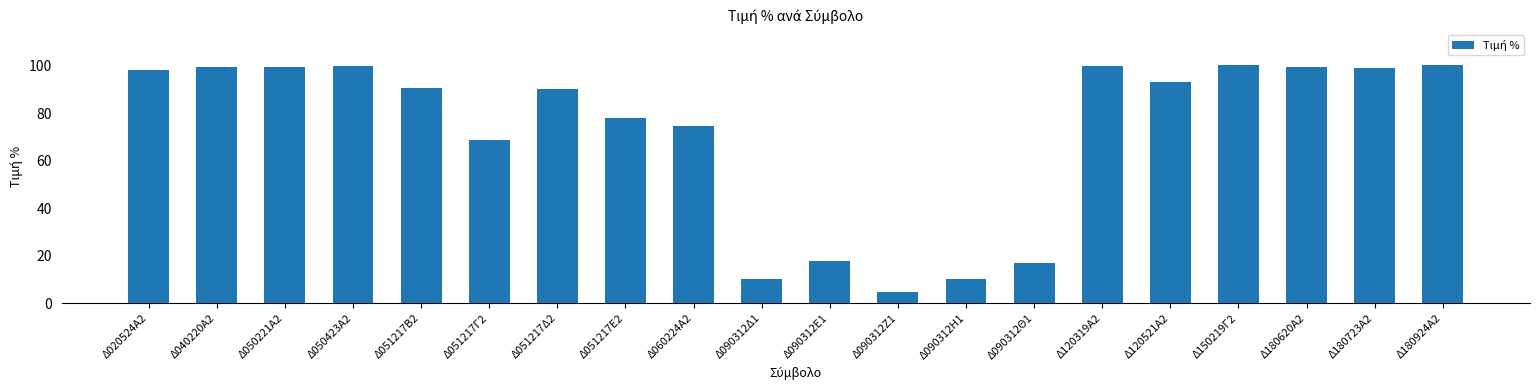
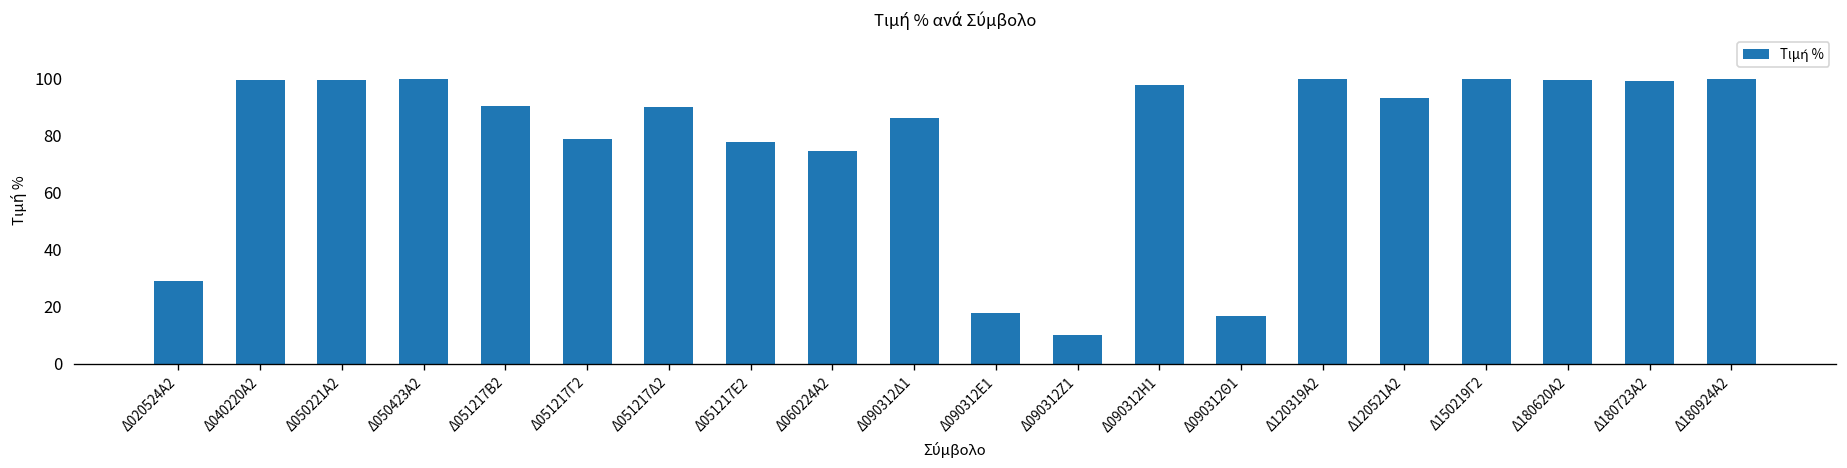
  {
-   "Δ020524Α2": 98,
+   "Δ020524Α2": 29,
    "Δ040220Α2": 100,
    "Δ050221Α2": 99,
    "Δ050423Α2": 100,
    "Δ051217Β2": 90,
-   "Δ051217Γ2": 68,
+   "Δ051217Γ2": 79,
    "Δ051217Δ2": 90,
    "Δ051217Ε2": 78,
    "Δ060224Α2": 74,
-   "Δ090312Δ1": 10,
+   "Δ090312Δ1": 86,
    "Δ090312Ε1": 18,
-   "Δ090312Ζ1": 5,
-   "Δ090312Η1": 10,
+   "Δ090312Ζ1": 10,
+   "Δ090312Η1": 98,
    "Δ090312Θ1": 17,
    "Δ120319Α2": 100,
    "Δ120521Α2": 93,
    "Δ150219Γ2": 100,
    "Δ180620Α2": 99,
    "Δ180723Α2": 99,
    "Δ180924Α2": 100
  }
